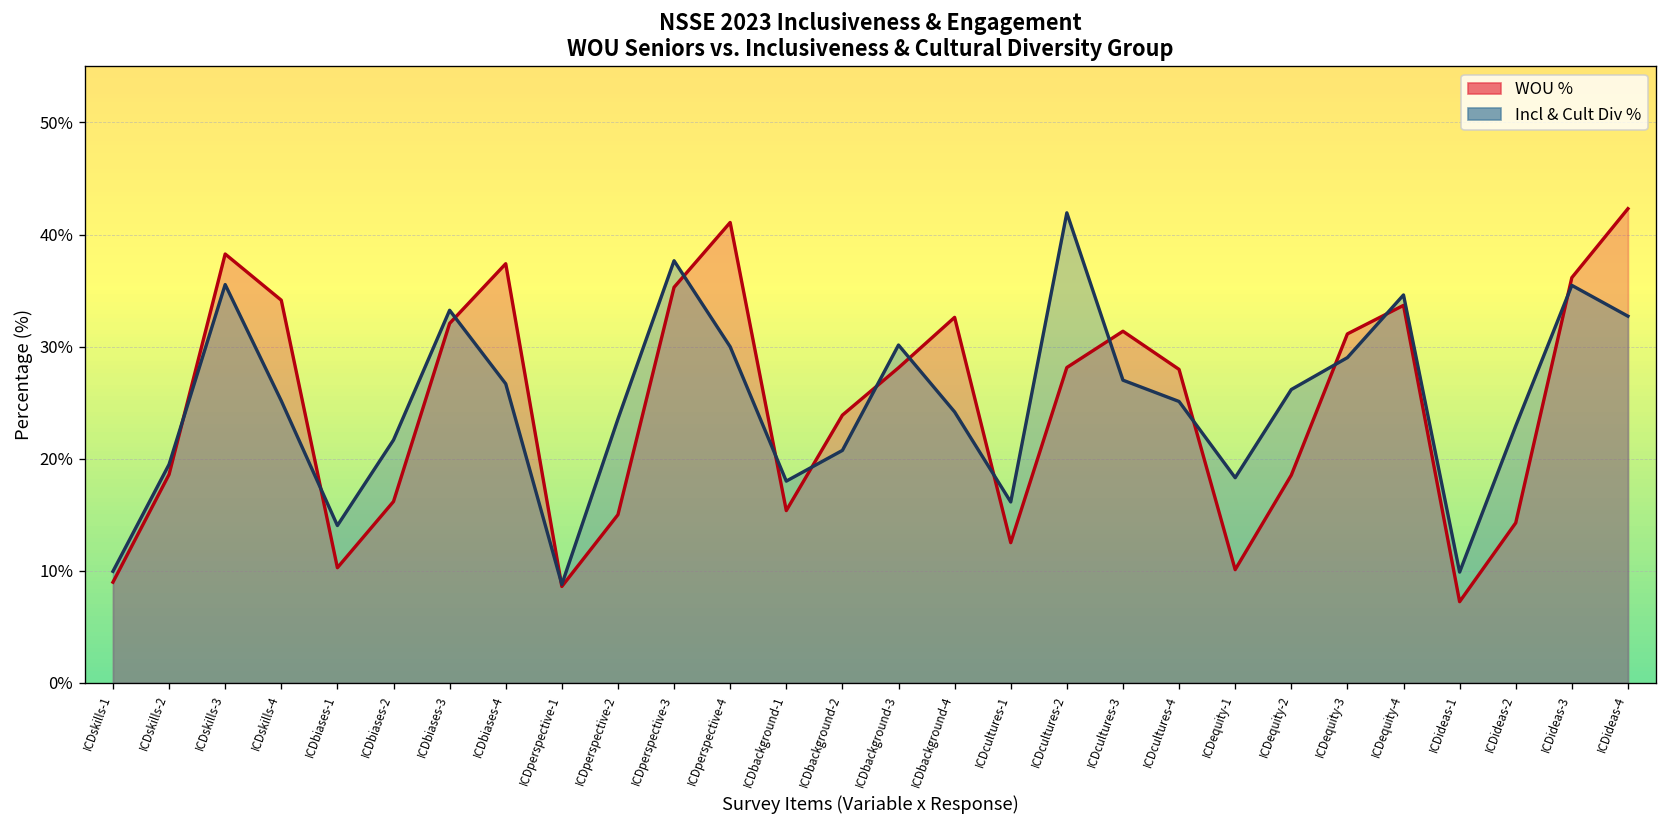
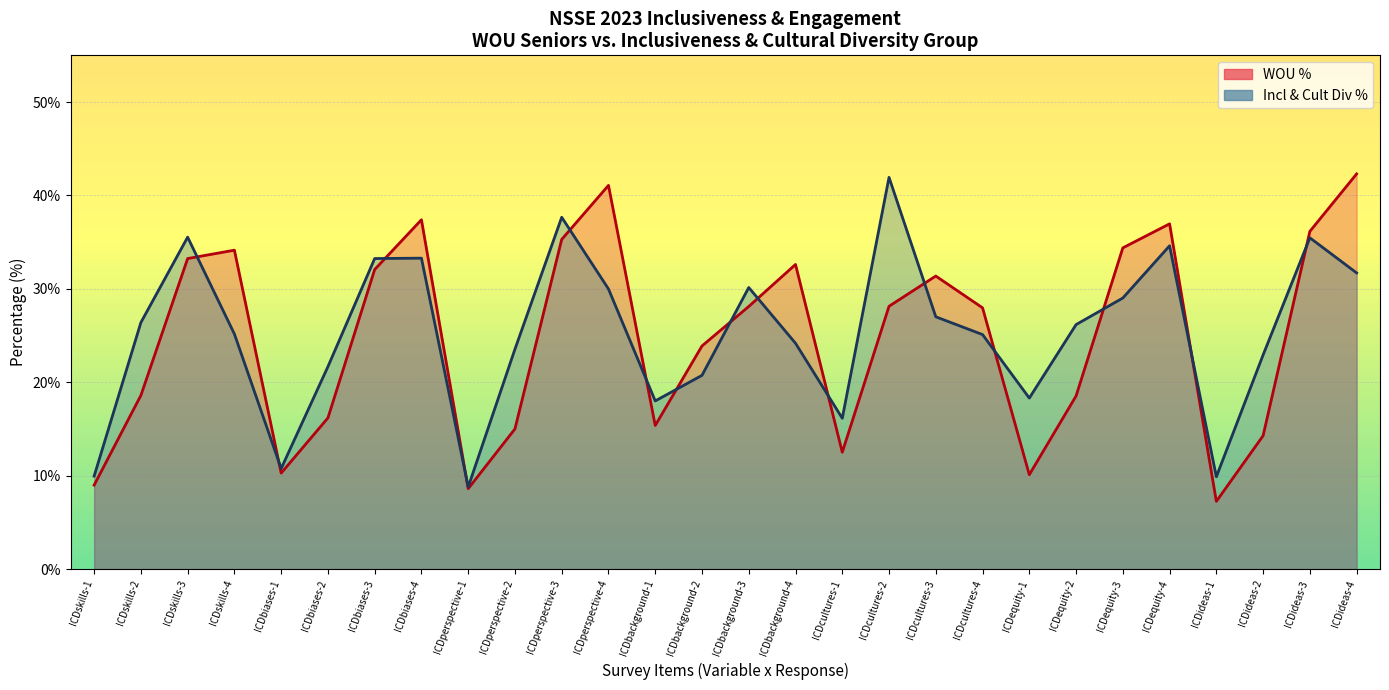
  {
    "WOU %": {
      "ICDskills-1": "9%",
      "ICDskills-2": "19%",
-     "ICDskills-3": "38%",
+     "ICDskills-3": "33%",
      "ICDskills-4": "34%",
      "ICDbiases-1": "10%",
      "ICDbiases-2": "16%",
      "ICDbiases-3": "32%",
      "ICDbiases-4": "37%",
      "ICDperspective-2": "15%",
      "ICDperspective-3": "35%",
      "ICDperspective-4": "41%",
      "ICDbackground-1": "15%",
      "ICDbackground-2": "24%",
      "ICDbackground-3": "28%",
      "ICDbackground-4": "33%",
      "ICDcultures-1": "13%",
      "ICDcultures-2": "28%",
      "ICDcultures-3": "31%",
      "ICDcultures-4": "28%",
      "ICDequity-1": "10%",
      "ICDequity-2": "19%",
-     "ICDequity-3": "31%",
-     "ICDequity-4": "34%",
+     "ICDequity-3": "34%",
+     "ICDequity-4": "37%",
      "ICDideas-1": "7%",
      "ICDideas-2": "14%",
      "ICDideas-3": "36%",
      "ICDideas-4": "42%"
    },
    "Incl & Cult Div %": {
      "ICDskills-1": "10%",
-     "ICDskills-2": "19%",
+     "ICDskills-2": "26%",
      "ICDskills-3": "36%",
      "ICDskills-4": "25%",
-     "ICDbiases-1": "14%",
+     "ICDbiases-1": "11%",
      "ICDbiases-2": "22%",
      "ICDbiases-3": "33%",
-     "ICDbiases-4": "27%",
+     "ICDbiases-4": "33%",
      "ICDperspective-2": "24%",
      "ICDperspective-3": "38%",
      "ICDperspective-4": "30%",
      "ICDbackground-1": "18%",
      "ICDbackground-2": "21%",
      "ICDbackground-3": "30%",
      "ICDbackground-4": "24%",
      "ICDcultures-1": "16%",
      "ICDcultures-2": "42%",
      "ICDcultures-3": "27%",
      "ICDcultures-4": "25%",
      "ICDequity-1": "18%",
      "ICDequity-2": "26%",
      "ICDequity-3": "29%",
      "ICDequity-4": "35%",
      "ICDideas-1": "10%",
      "ICDideas-2": "23%",
      "ICDideas-3": "35%",
-     "ICDideas-4": "33%"
+     "ICDideas-4": "32%"
    }
  }
